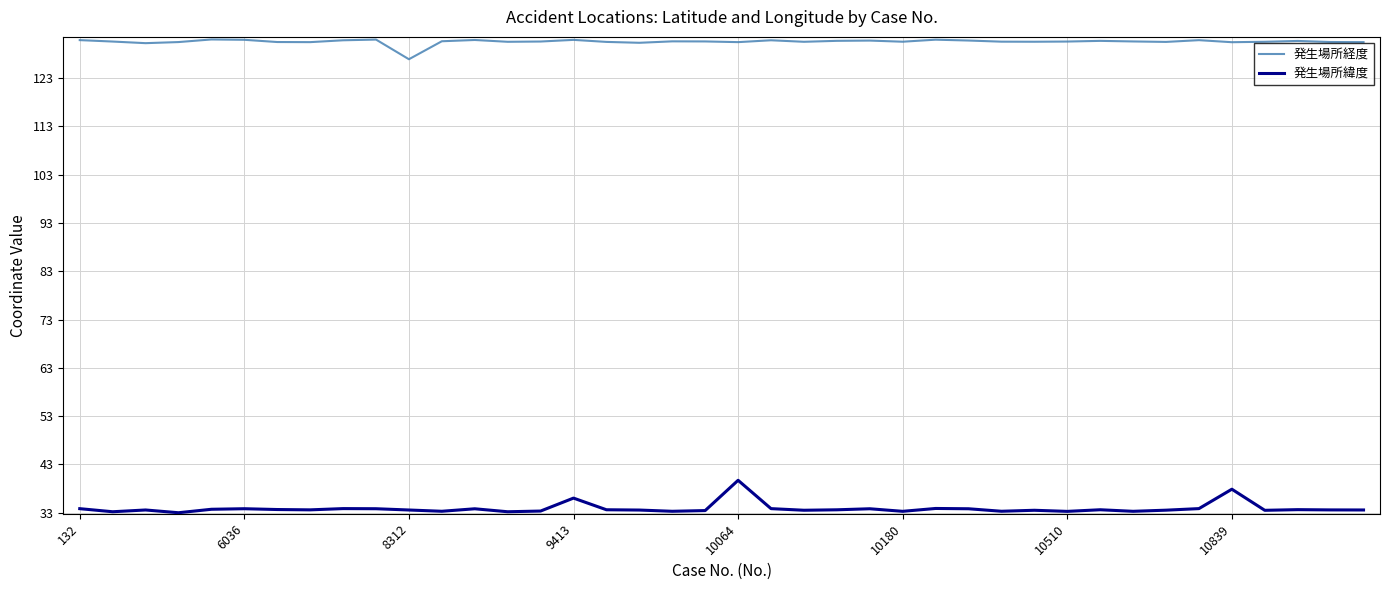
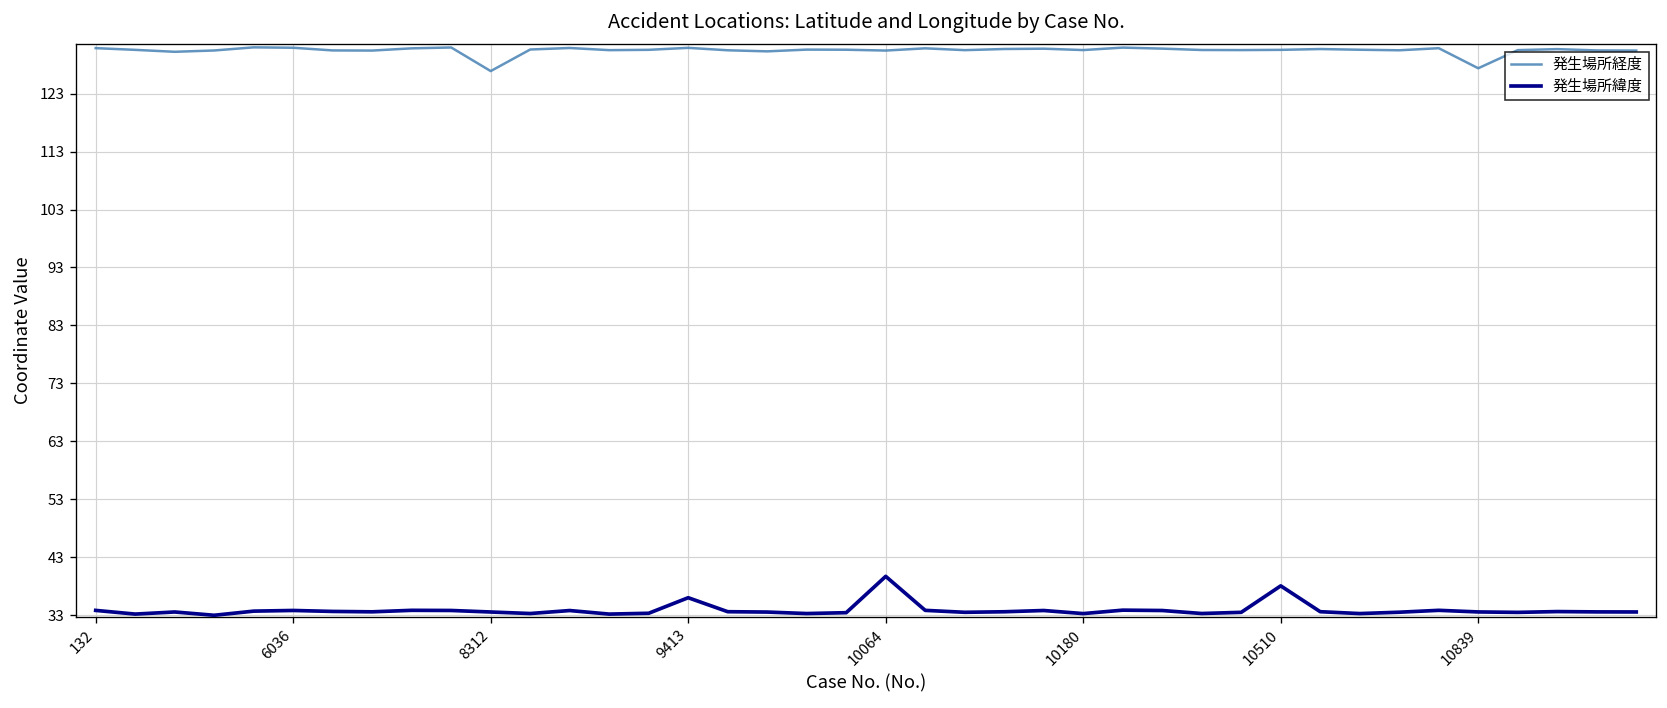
  {
    "発生場所経度": {
      "132": 131,
      "6036": 131,
      "8312": 127,
      "9413": 131,
      "10064": 130,
      "10180": 131,
      "10510": 131,
-     "10839": 130
+     "10839": 127
    },
    "発生場所緯度": {
      "132": 34,
      "6036": 34,
      "8312": 34,
      "9413": 36,
      "10064": 40,
      "10180": 33,
-     "10510": 33,
-     "10839": 38
+     "10510": 38,
+     "10839": 34
    }
  }
